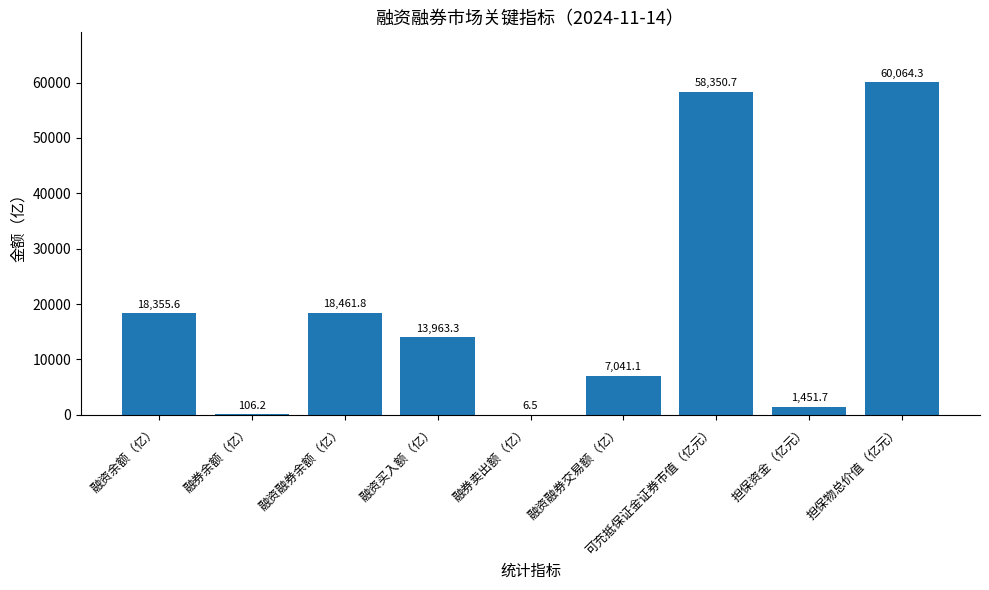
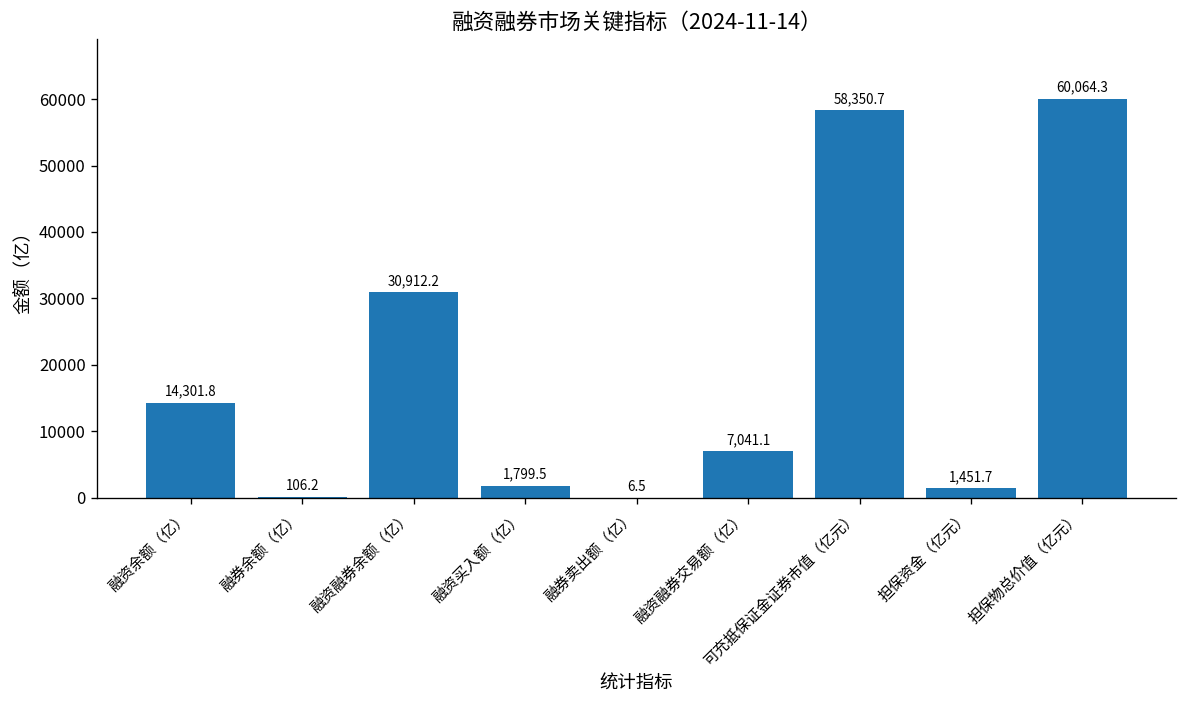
  {
-   "融资余额（亿）": "18,355.6",
+   "融资余额（亿）": "14,301.8",
    "融券余额（亿）": "106.2",
-   "融资融券余额（亿）": "18,461.8",
-   "融资买入额（亿）": "13,963.3",
+   "融资融券余额（亿）": "30,912.2",
+   "融资买入额（亿）": "1,799.5",
    "融券卖出额（亿）": "6.5",
    "融资融券交易额（亿）": "7,041.1",
    "可充抵保证金证券市值（亿元）": "58,350.7",
    "担保资金（亿元）": "1,451.7",
    "担保物总价值（亿元）": "60,064.3"
  }
